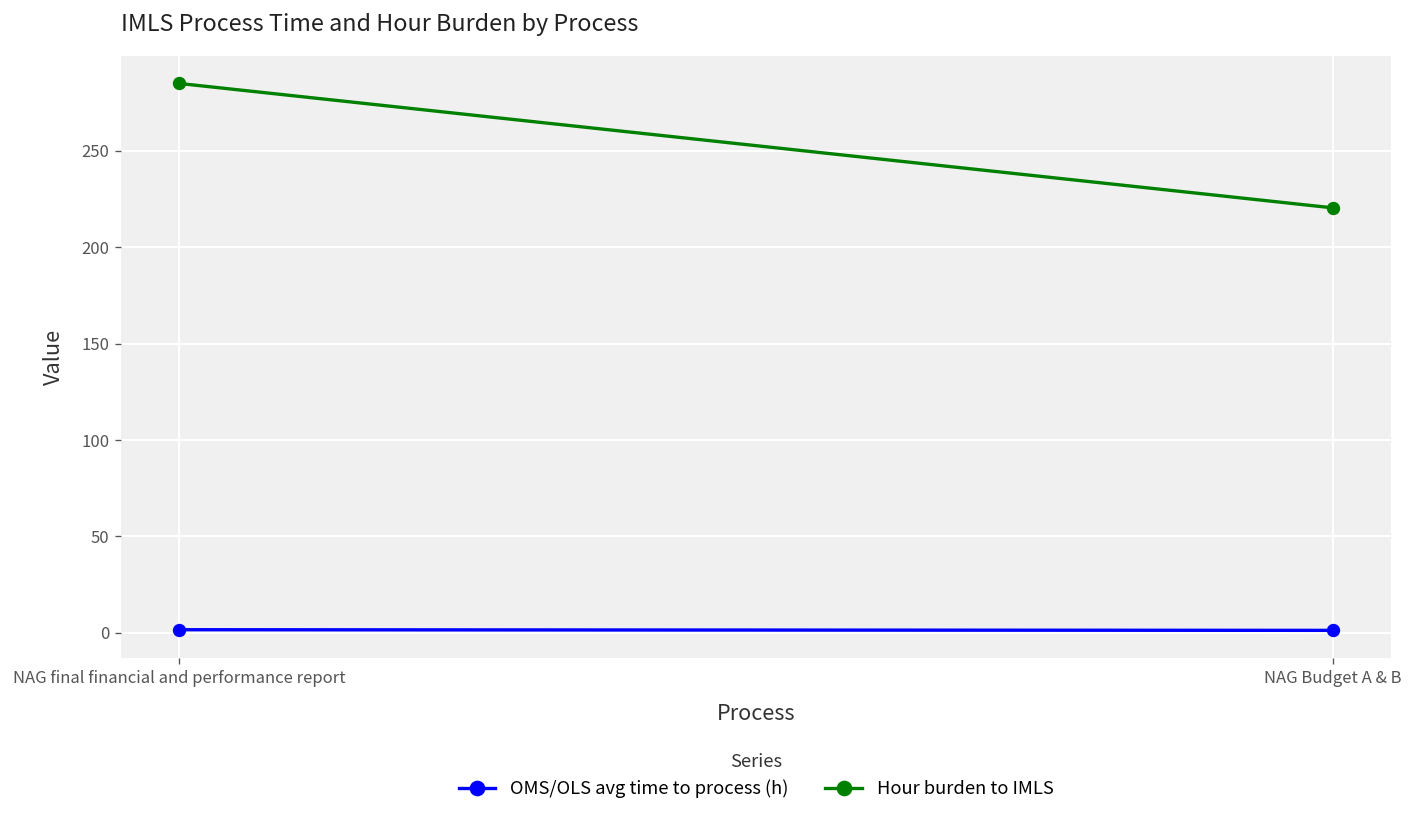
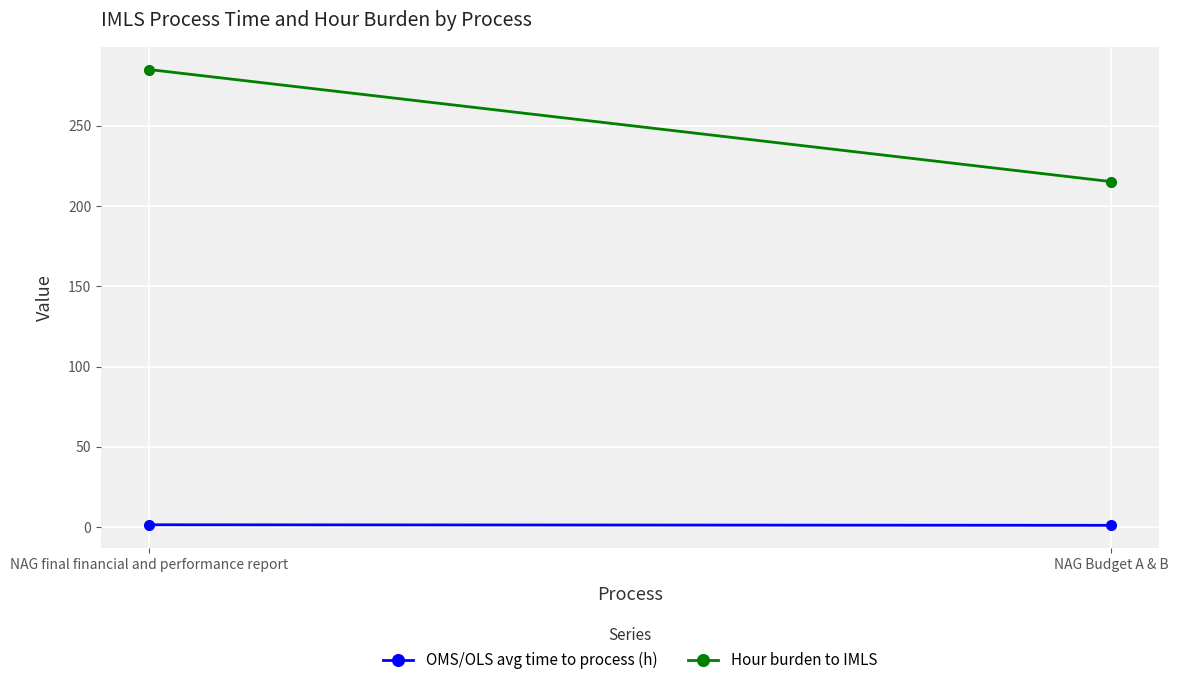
  {
    "OMS/OLS avg time to process (h)": {
      "NAG final financial and performance report": 2,
      "NAG Budget A & B": 1
    },
    "Hour burden to IMLS": {
      "NAG final financial and performance report": 285,
-     "NAG Budget A & B": 220
+     "NAG Budget A & B": 215
    }
  }
